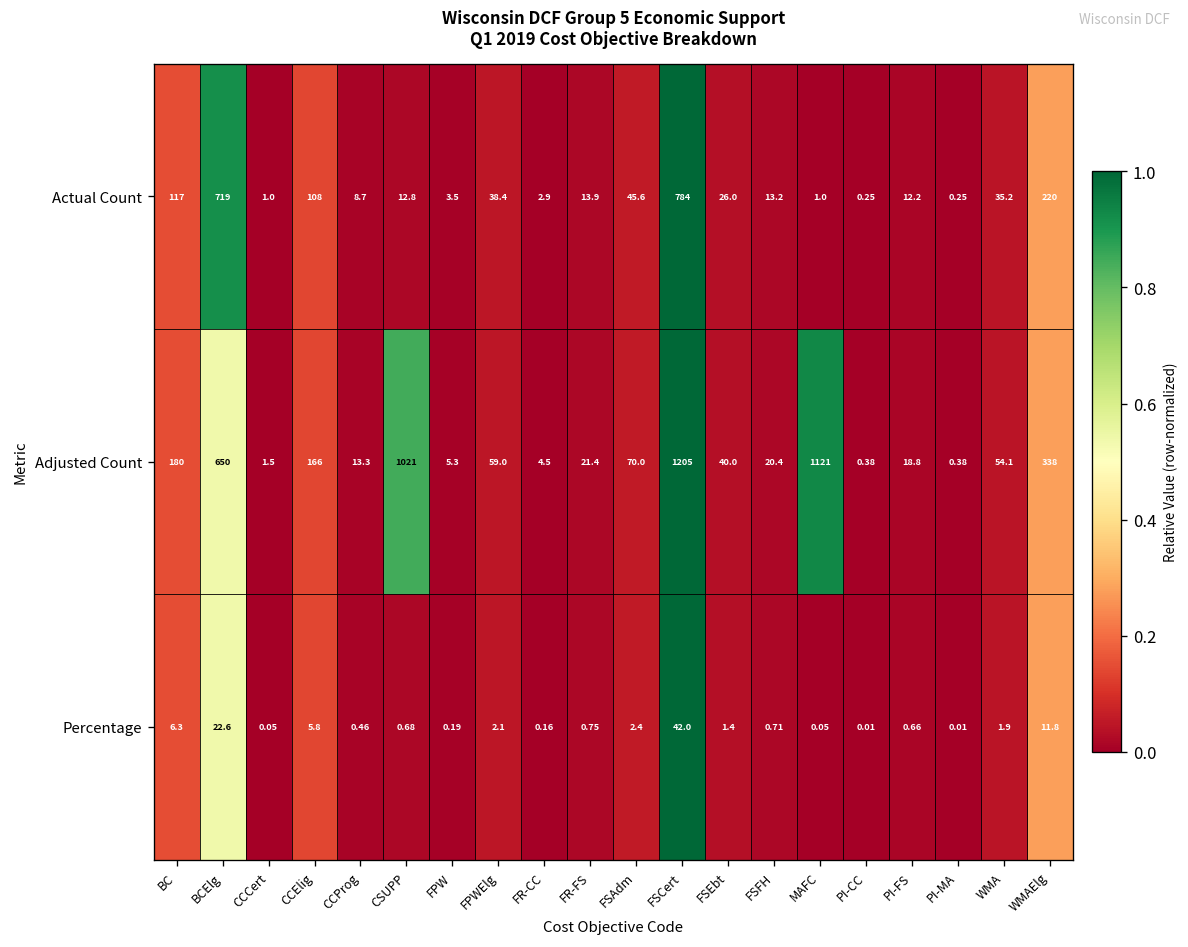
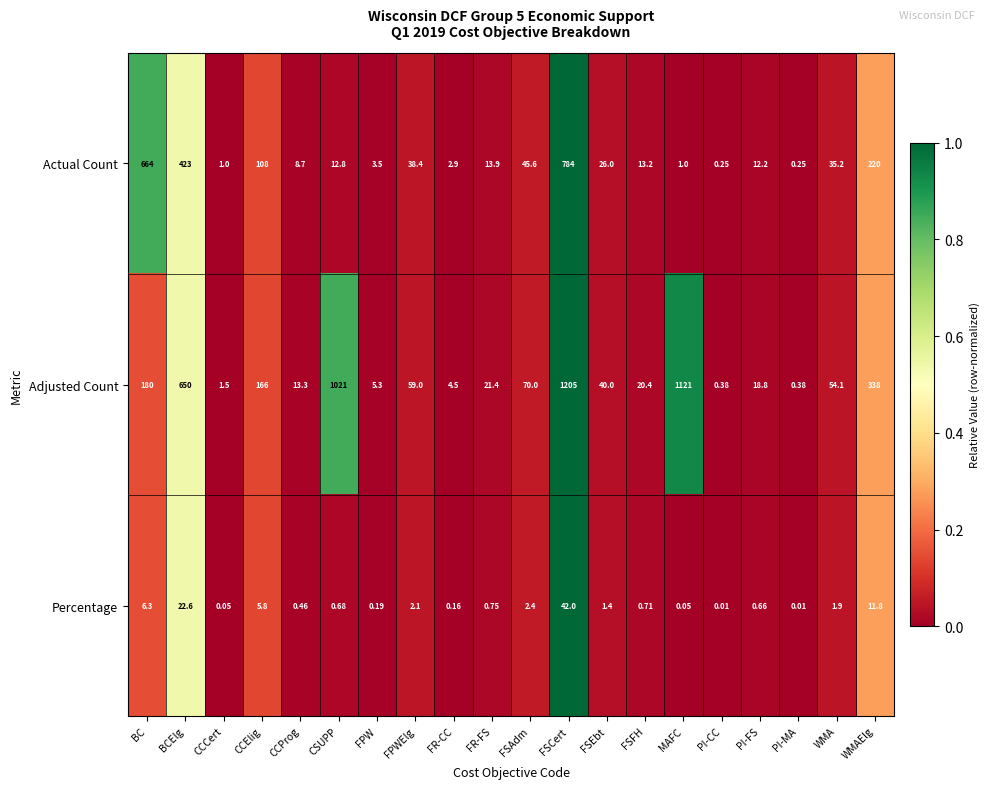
  {
    "Actual Count": {
-     "BC": 117,
-     "BCElg": 719,
+     "BC": 664,
+     "BCElg": 423,
      "CCCert": 1.0,
      "CCElig": 108,
      "CCProg": 8.7,
      "CSUPP": 12.8,
      "FPW": 3.5,
      "FPWElg": 38.4,
      "FR-CC": 2.9,
      "FR-FS": 13.9,
      "FSAdm": 45.6,
      "FSCert": 784,
      "FSEbt": 26.0,
      "FSFH": 13.2,
      "MAFC": 1.0,
      "PI-CC": 0.25,
      "PI-FS": 12.2,
      "PI-MA": 0.25,
      "WMA": 35.2,
      "WMAElg": 220
    },
    "Adjusted Count": {
      "BC": 180,
      "BCElg": 650,
      "CCCert": 1.5,
      "CCElig": 166,
      "CCProg": 13.3,
      "CSUPP": 1021,
      "FPW": 5.3,
      "FPWElg": 59.0,
      "FR-CC": 4.5,
      "FR-FS": 21.4,
      "FSAdm": 70.0,
      "FSCert": 1205,
      "FSEbt": 40.0,
      "FSFH": 20.4,
      "MAFC": 1121,
      "PI-CC": 0.38,
      "PI-FS": 18.8,
      "PI-MA": 0.38,
      "WMA": 54.1,
      "WMAElg": 338
    },
    "Percentage": {
      "BC": 6.3,
      "BCElg": 22.6,
      "CCCert": 0.05,
      "CCElig": 5.8,
      "CCProg": 0.46,
      "CSUPP": 0.68,
      "FPW": 0.19,
      "FPWElg": 2.1,
      "FR-CC": 0.16,
      "FR-FS": 0.75,
      "FSAdm": 2.4,
      "FSCert": 42.0,
      "FSEbt": 1.4,
      "FSFH": 0.71,
      "MAFC": 0.05,
      "PI-CC": 0.01,
      "PI-FS": 0.66,
      "PI-MA": 0.01,
      "WMA": 1.9,
      "WMAElg": 11.8
    }
  }
